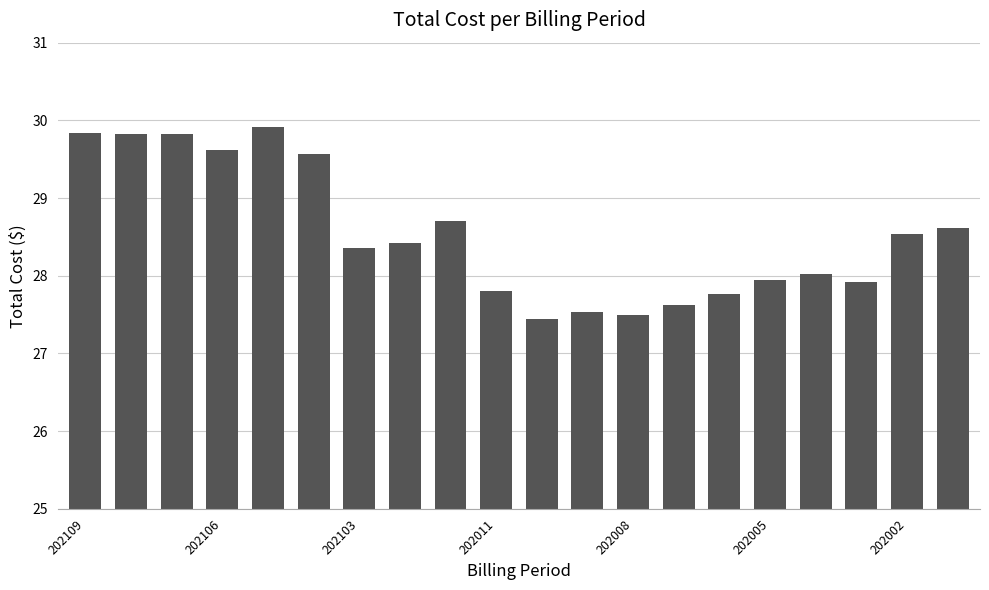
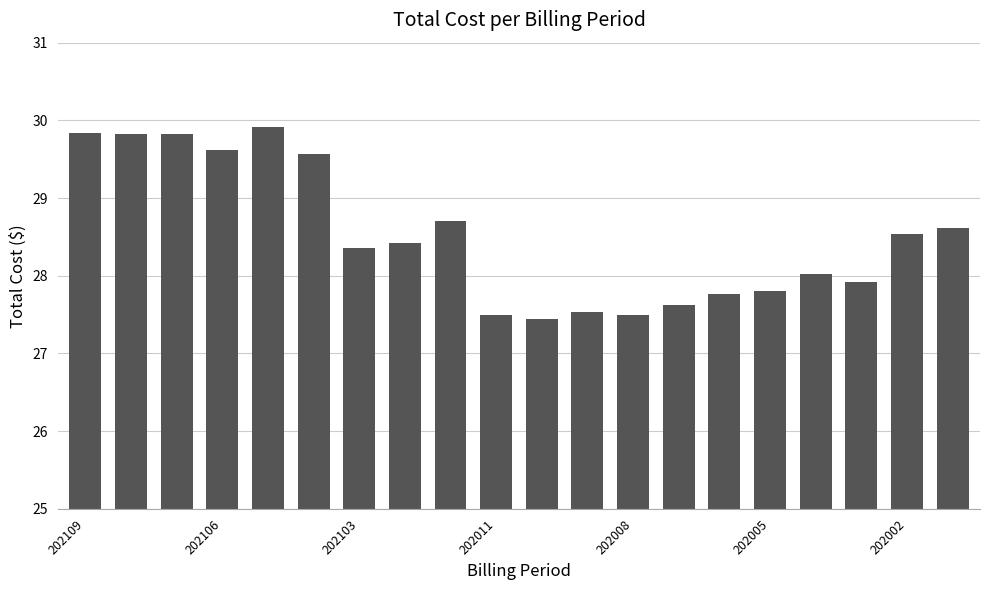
  {
    "202109": 29.8,
    "202106": 29.6,
    "202103": 28.4,
-   "202011": 27.8,
+   "202011": 27.5,
    "202008": 27.5,
-   "202005": 28.0,
+   "202005": 27.8,
    "202002": 28.5
  }
